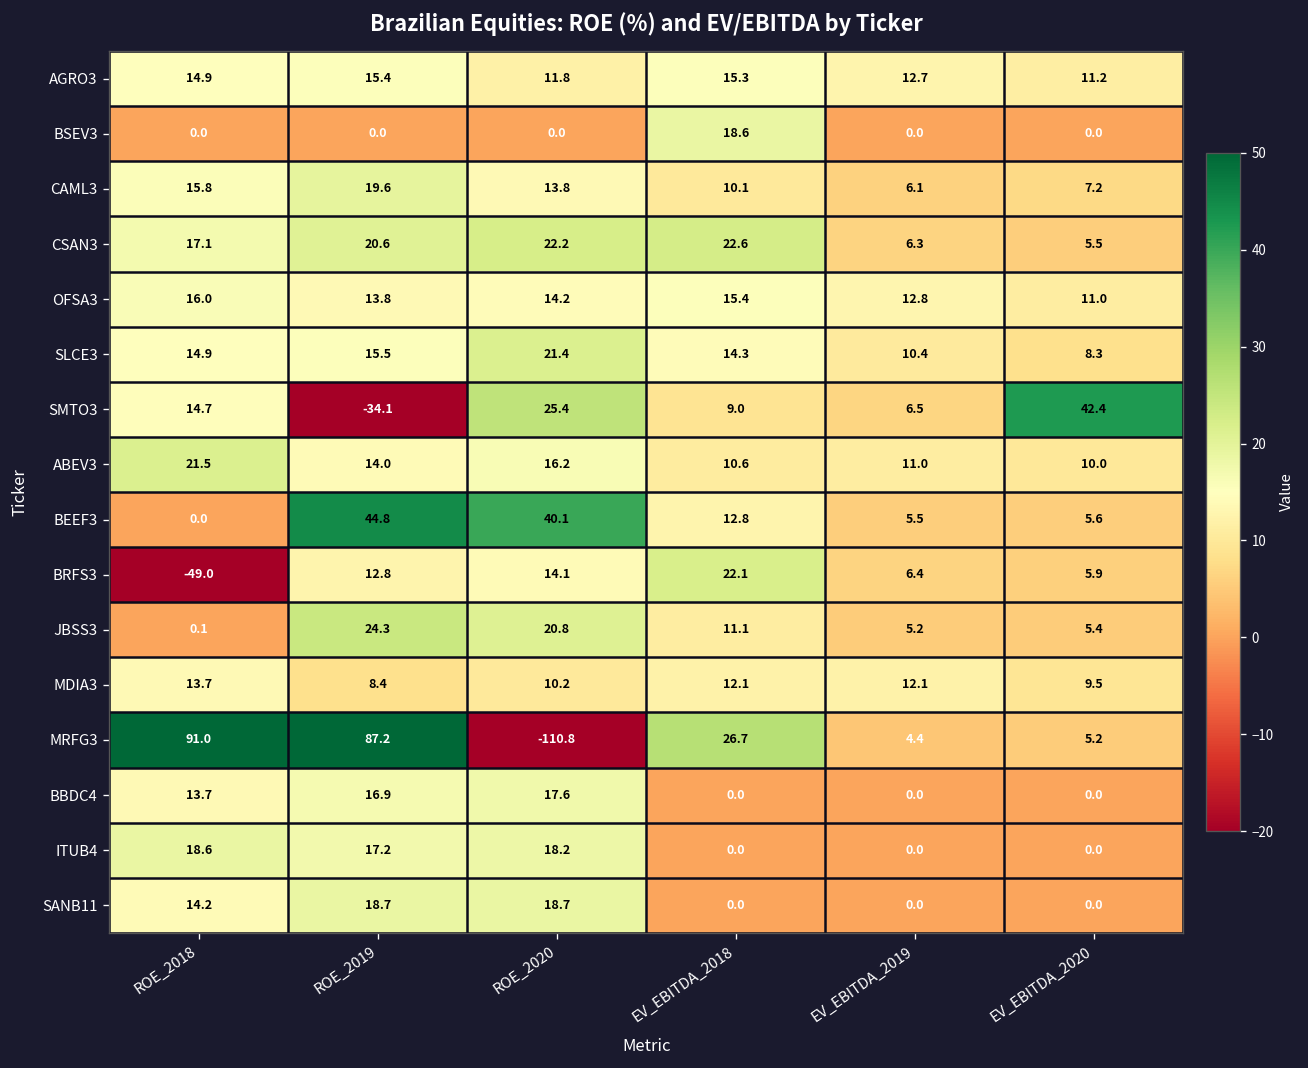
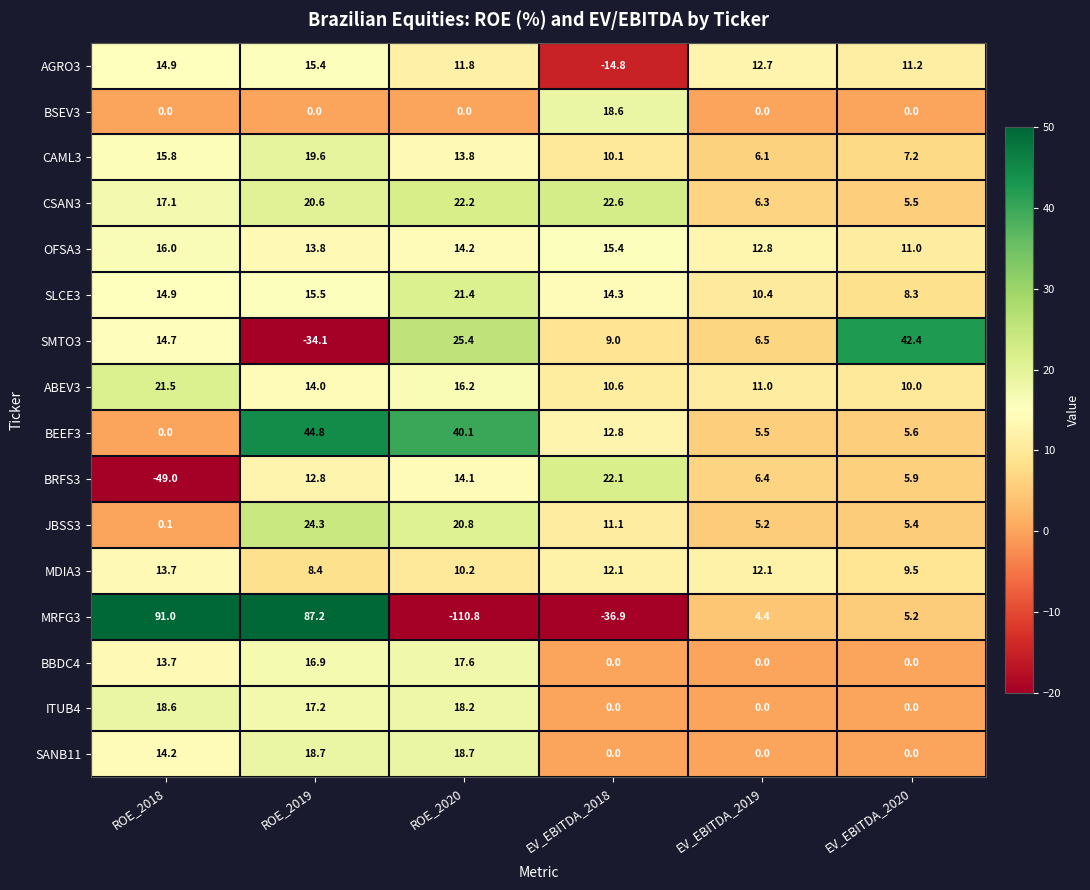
  {
    "AGRO3": {
      "ROE_2018": 14.9,
      "ROE_2019": 15.4,
      "ROE_2020": 11.8,
-     "EV_EBITDA_2018": 15.3,
+     "EV_EBITDA_2018": -14.8,
      "EV_EBITDA_2019": 12.7,
      "EV_EBITDA_2020": 11.2
    },
    "BSEV3": {
      "ROE_2018": 0.0,
      "ROE_2019": 0.0,
      "ROE_2020": 0.0,
      "EV_EBITDA_2018": 18.6,
      "EV_EBITDA_2019": 0.0,
      "EV_EBITDA_2020": 0.0
    },
    "CAML3": {
      "ROE_2018": 15.8,
      "ROE_2019": 19.6,
      "ROE_2020": 13.8,
      "EV_EBITDA_2018": 10.1,
      "EV_EBITDA_2019": 6.1,
      "EV_EBITDA_2020": 7.2
    },
    "CSAN3": {
      "ROE_2018": 17.1,
      "ROE_2019": 20.6,
      "ROE_2020": 22.2,
      "EV_EBITDA_2018": 22.6,
      "EV_EBITDA_2019": 6.3,
      "EV_EBITDA_2020": 5.5
    },
    "OFSA3": {
      "ROE_2018": 16.0,
      "ROE_2019": 13.8,
      "ROE_2020": 14.2,
      "EV_EBITDA_2018": 15.4,
      "EV_EBITDA_2019": 12.8,
      "EV_EBITDA_2020": 11.0
    },
    "SLCE3": {
      "ROE_2018": 14.9,
      "ROE_2019": 15.5,
      "ROE_2020": 21.4,
      "EV_EBITDA_2018": 14.3,
      "EV_EBITDA_2019": 10.4,
      "EV_EBITDA_2020": 8.3
    },
    "SMTO3": {
      "ROE_2018": 14.7,
      "ROE_2019": -34.1,
      "ROE_2020": 25.4,
      "EV_EBITDA_2018": 9.0,
      "EV_EBITDA_2019": 6.5,
      "EV_EBITDA_2020": 42.4
    },
    "ABEV3": {
      "ROE_2018": 21.5,
      "ROE_2019": 14.0,
      "ROE_2020": 16.2,
      "EV_EBITDA_2018": 10.6,
      "EV_EBITDA_2019": 11.0,
      "EV_EBITDA_2020": 10.0
    },
    "BEEF3": {
      "ROE_2018": 0.0,
      "ROE_2019": 44.8,
      "ROE_2020": 40.1,
      "EV_EBITDA_2018": 12.8,
      "EV_EBITDA_2019": 5.5,
      "EV_EBITDA_2020": 5.6
    },
    "BRFS3": {
      "ROE_2018": -49.0,
      "ROE_2019": 12.8,
      "ROE_2020": 14.1,
      "EV_EBITDA_2018": 22.1,
      "EV_EBITDA_2019": 6.4,
      "EV_EBITDA_2020": 5.9
    },
    "JBSS3": {
      "ROE_2018": 0.1,
      "ROE_2019": 24.3,
      "ROE_2020": 20.8,
      "EV_EBITDA_2018": 11.1,
      "EV_EBITDA_2019": 5.2,
      "EV_EBITDA_2020": 5.4
    },
    "MDIA3": {
      "ROE_2018": 13.7,
      "ROE_2019": 8.4,
      "ROE_2020": 10.2,
      "EV_EBITDA_2018": 12.1,
      "EV_EBITDA_2019": 12.1,
      "EV_EBITDA_2020": 9.5
    },
    "MRFG3": {
      "ROE_2018": 91.0,
      "ROE_2019": 87.2,
      "ROE_2020": -110.8,
-     "EV_EBITDA_2018": 26.7,
+     "EV_EBITDA_2018": -36.9,
      "EV_EBITDA_2019": 4.4,
      "EV_EBITDA_2020": 5.2
    },
    "BBDC4": {
      "ROE_2018": 13.7,
      "ROE_2019": 16.9,
      "ROE_2020": 17.6,
      "EV_EBITDA_2018": 0.0,
      "EV_EBITDA_2019": 0.0,
      "EV_EBITDA_2020": 0.0
    },
    "ITUB4": {
      "ROE_2018": 18.6,
      "ROE_2019": 17.2,
      "ROE_2020": 18.2,
      "EV_EBITDA_2018": 0.0,
      "EV_EBITDA_2019": 0.0,
      "EV_EBITDA_2020": 0.0
    },
    "SANB11": {
      "ROE_2018": 14.2,
      "ROE_2019": 18.7,
      "ROE_2020": 18.7,
      "EV_EBITDA_2018": 0.0,
      "EV_EBITDA_2019": 0.0,
      "EV_EBITDA_2020": 0.0
    }
  }
